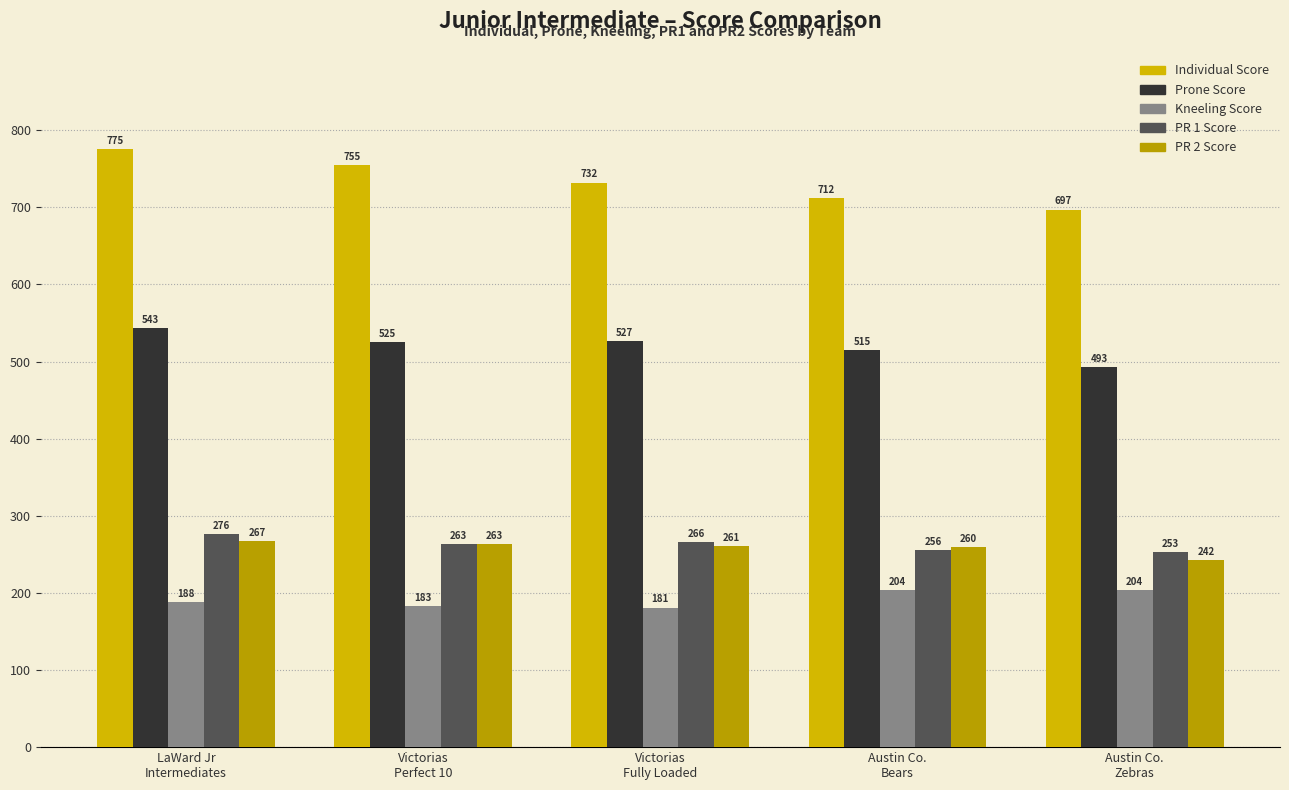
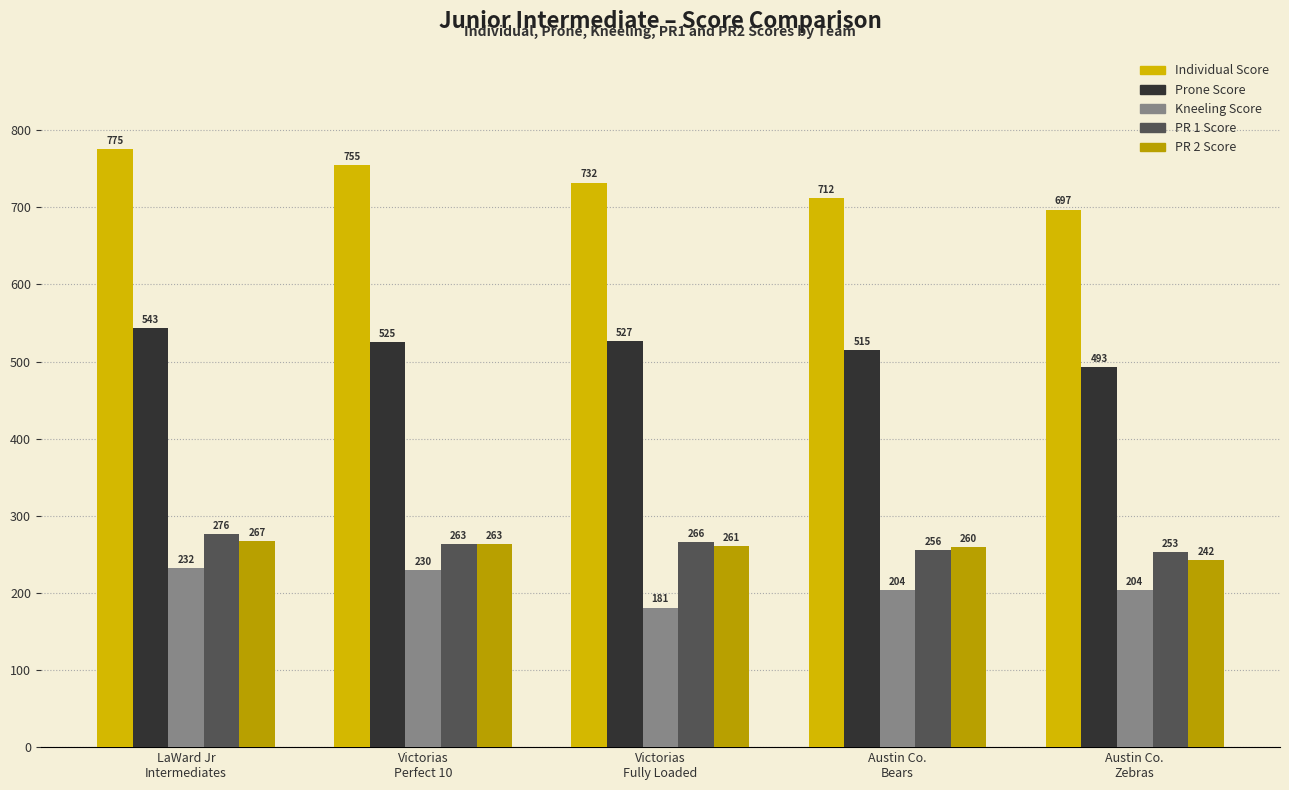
  {
    "Kneeling Score": {
-     "LaWard Jr Intermediates": 188,
-     "Victorias Perfect 10": 183,
+     "LaWard Jr Intermediates": 232,
+     "Victorias Perfect 10": 230,
      "Victorias Fully Loaded": 181,
      "Austin Co. Bears": 204,
      "Austin Co. Zebras": 204
    }
  }
